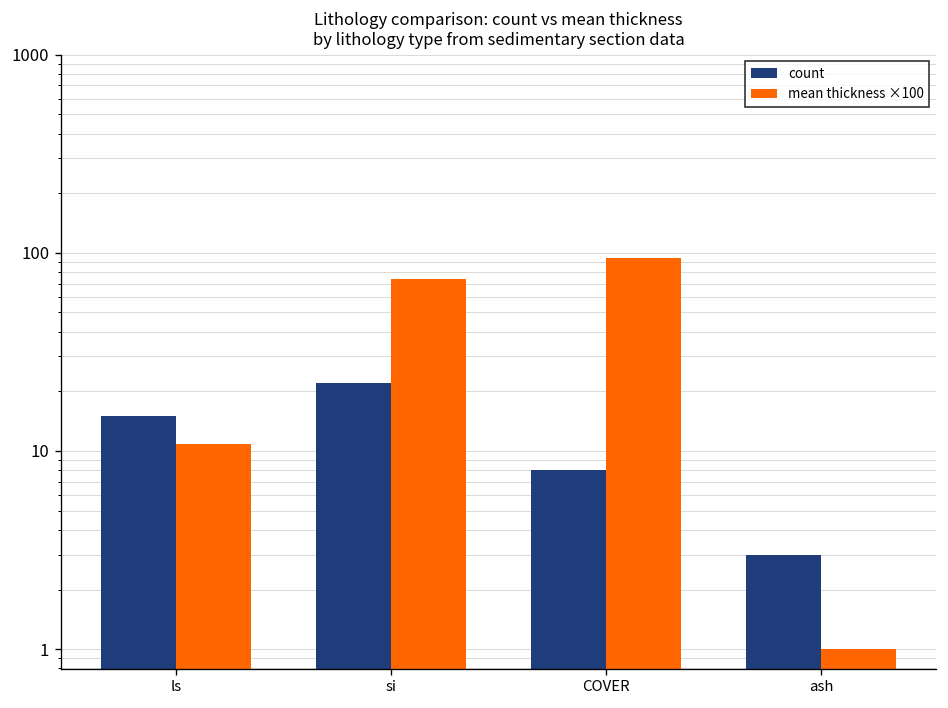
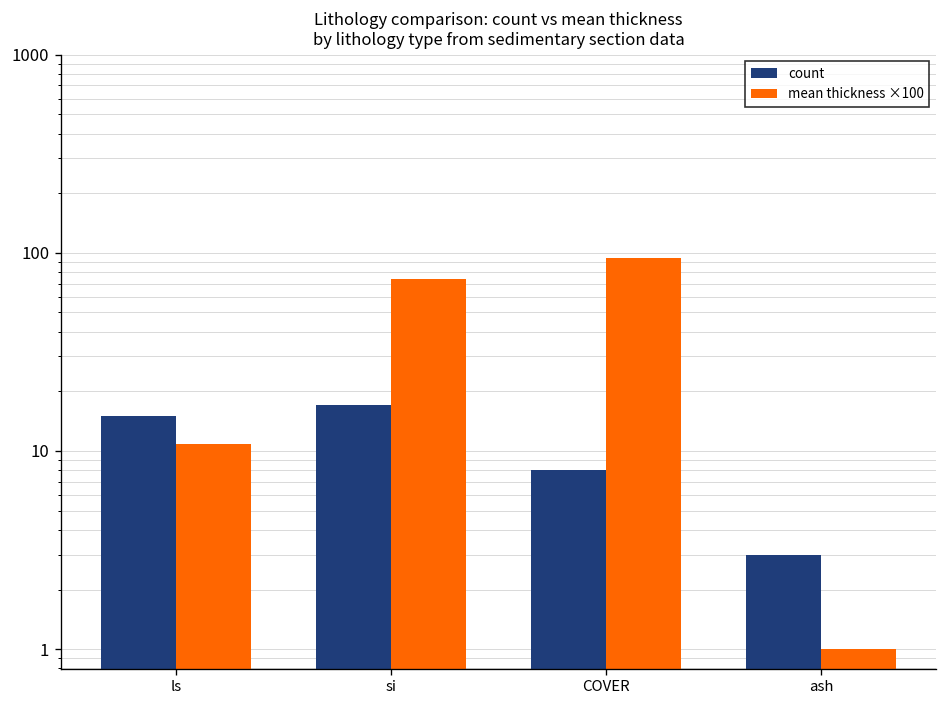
  {
    "count": {
      "ls": 15,
-     "si": 22,
+     "si": 17,
      "COVER": 8,
      "ash": 3
    },
    "mean thickness ×100": {
      "ls": 11,
      "si": 70,
      "COVER": 90,
      "ash": 1
    }
  }
